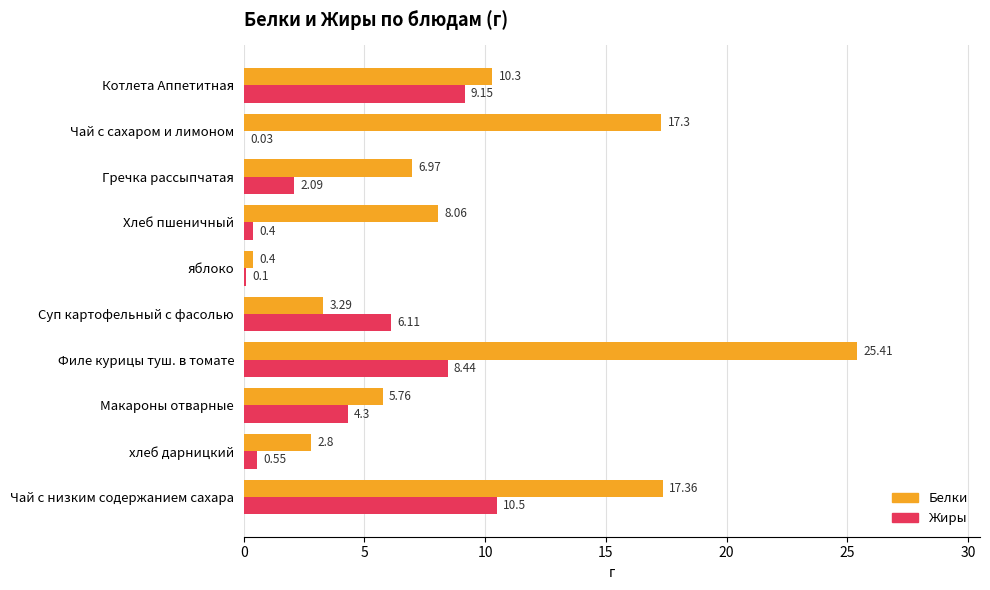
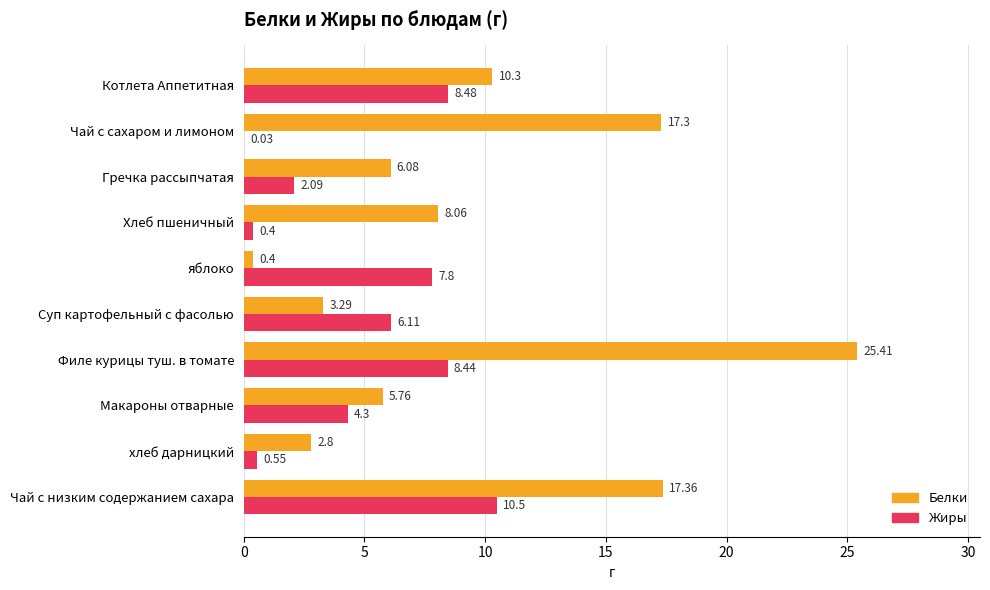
  {
    "Белки": {
      "Котлета Аппетитная": 10.3,
      "Чай с сахаром и лимоном": 17.3,
-     "Гречка рассыпчатая": 6.97,
+     "Гречка рассыпчатая": 6.08,
      "Хлеб пшеничный": 8.06,
      "яблоко": 0.4,
      "Суп картофельный с фасолью": 3.29,
      "Филе курицы туш. в томате": 25.41,
      "Макароны отварные": 5.76,
      "хлеб дарницкий": 2.8,
      "Чай с низким содержанием сахара": 17.36
    },
    "Жиры": {
-     "Котлета Аппетитная": 9.15,
+     "Котлета Аппетитная": 8.48,
      "Чай с сахаром и лимоном": 0.03,
      "Гречка рассыпчатая": 2.09,
      "Хлеб пшеничный": 0.4,
-     "яблоко": 0.1,
+     "яблоко": 7.8,
      "Суп картофельный с фасолью": 6.11,
      "Филе курицы туш. в томате": 8.44,
      "Макароны отварные": 4.3,
      "хлеб дарницкий": 0.55,
      "Чай с низким содержанием сахара": 10.5
    }
  }
